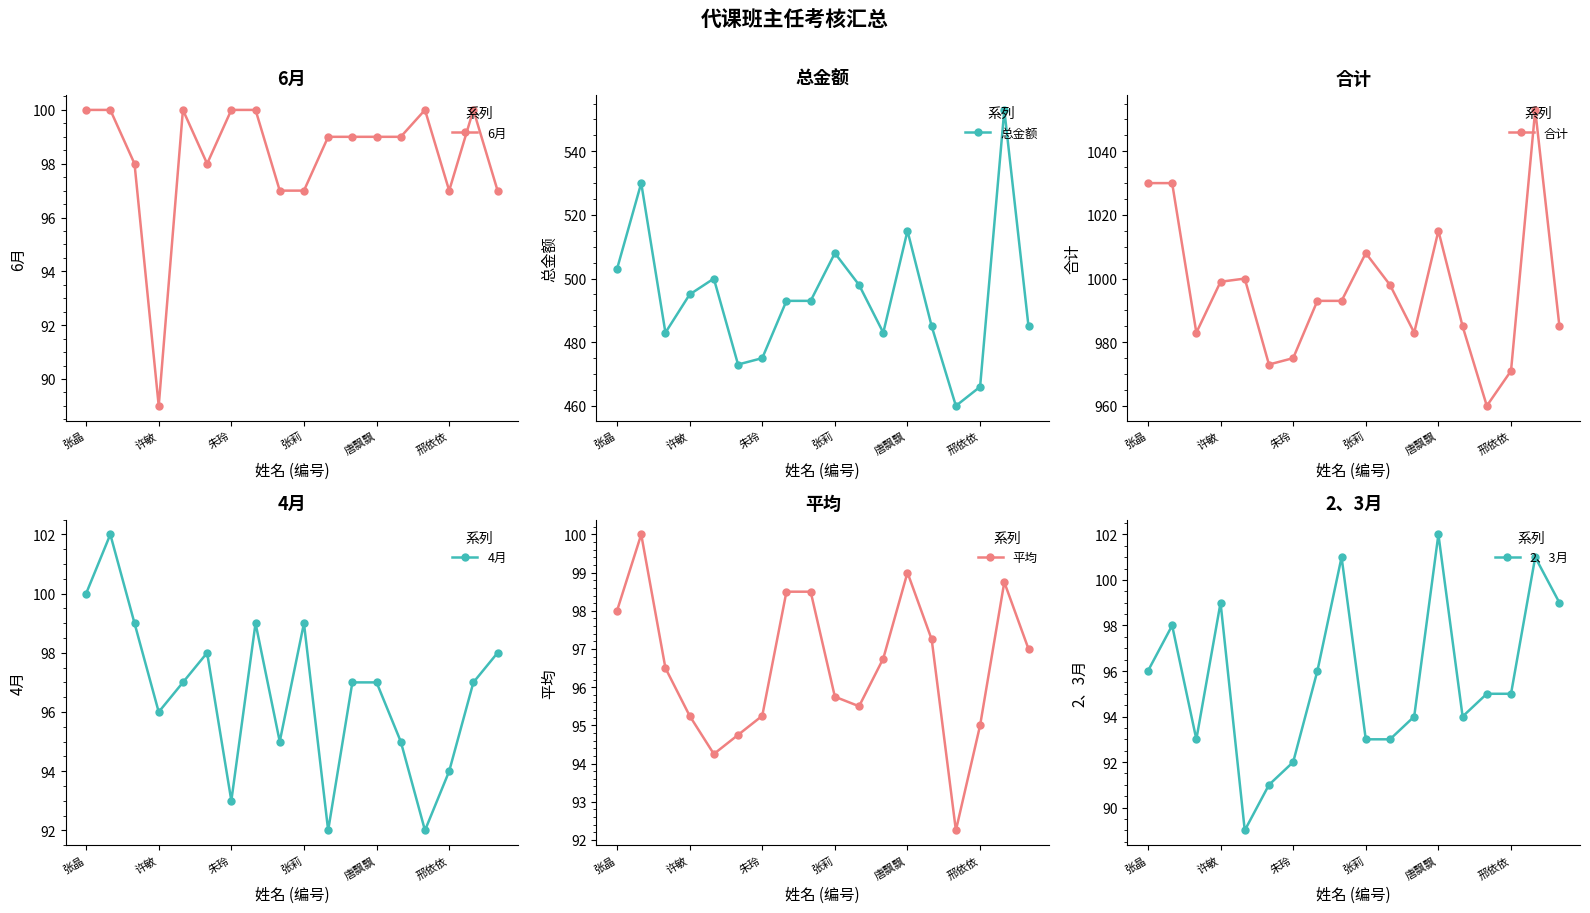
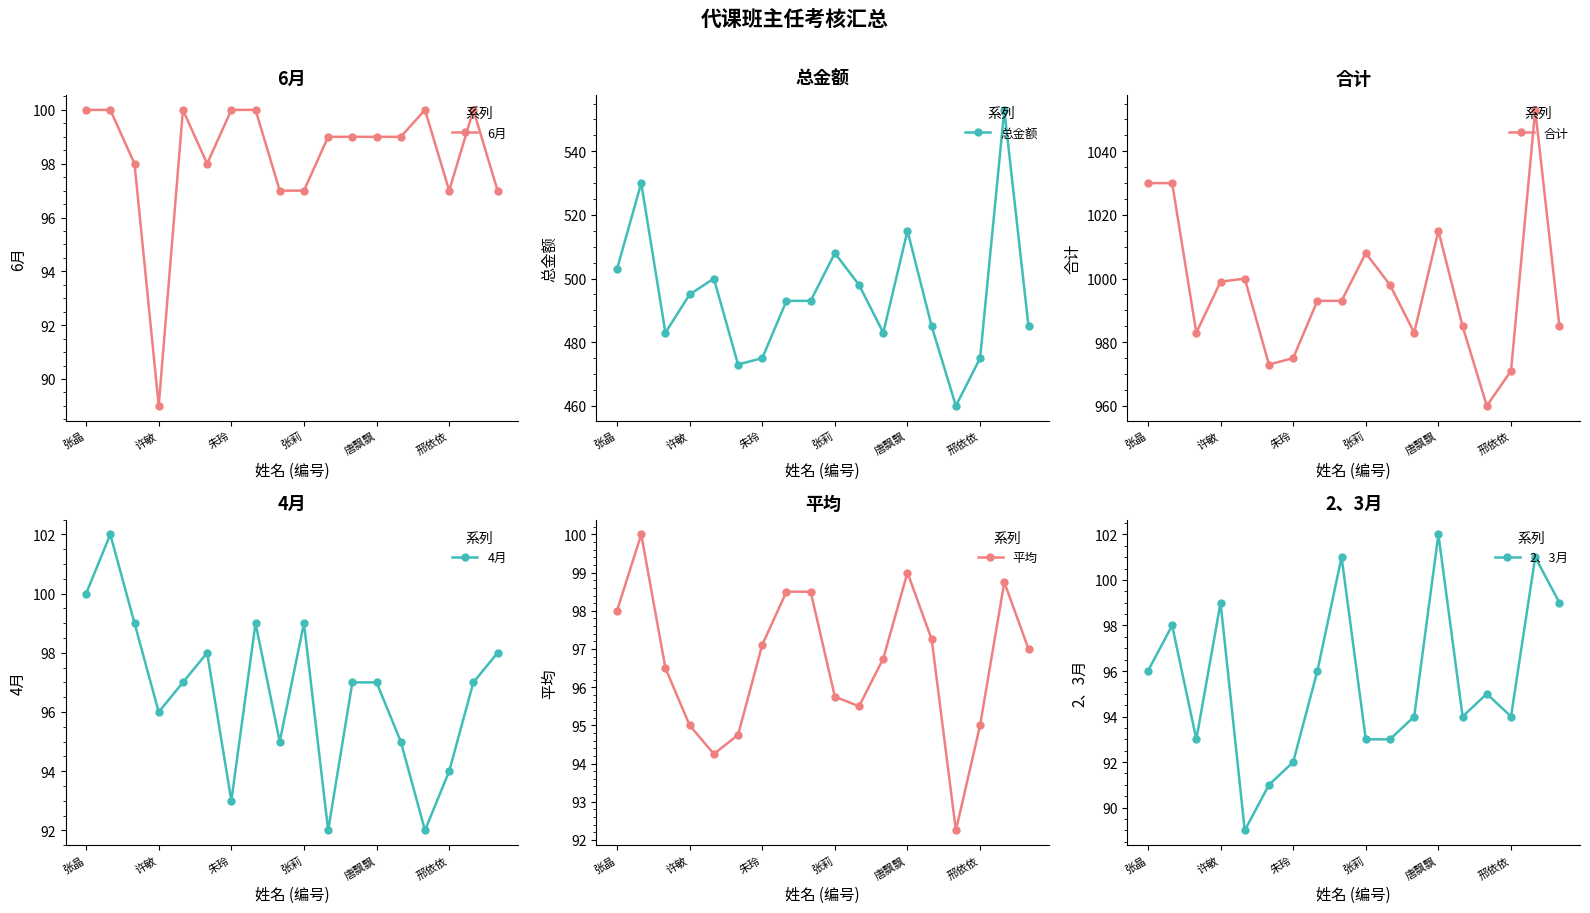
  {
    "6月": {
      "张晶": 100.0,
      "许敏": 89.0,
      "朱玲": 100.0,
      "张莉": 97.0,
      "唐飘飘": 99.0,
      "邢依依": 97.0
    },
    "总金额": {
      "张晶": 503,
      "许敏": 495,
      "朱玲": 475,
      "张莉": 508,
      "唐飘飘": 515,
-     "邢依依": 466
+     "邢依依": 475
    },
    "合计": {
      "张晶": 1030,
      "许敏": 999,
      "朱玲": 975,
      "张莉": 1008,
      "唐飘飘": 1015,
      "邢依依": 971
    },
    "4月": {
      "张晶": 100.0,
      "许敏": 96.0,
      "朱玲": 93.0,
      "张莉": 99.0,
      "唐飘飘": 97.0,
      "邢依依": 94.0
    },
    "平均": {
      "张晶": 98.0,
-     "许敏": 95.3,
-     "朱玲": 95.3,
+     "许敏": 95.0,
+     "朱玲": 97.1,
      "张莉": 95.8,
      "唐飘飘": 99.0,
      "邢依依": 95.0
    },
    "2、3月": {
      "张晶": 96,
      "许敏": 99,
      "朱玲": 92,
      "张莉": 93,
      "唐飘飘": 102,
-     "邢依依": 95
+     "邢依依": 94
    }
  }
